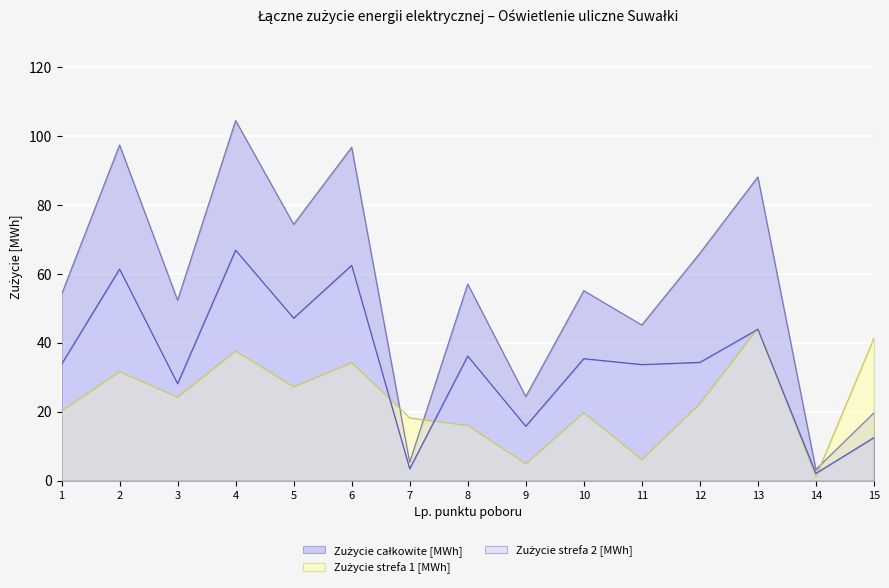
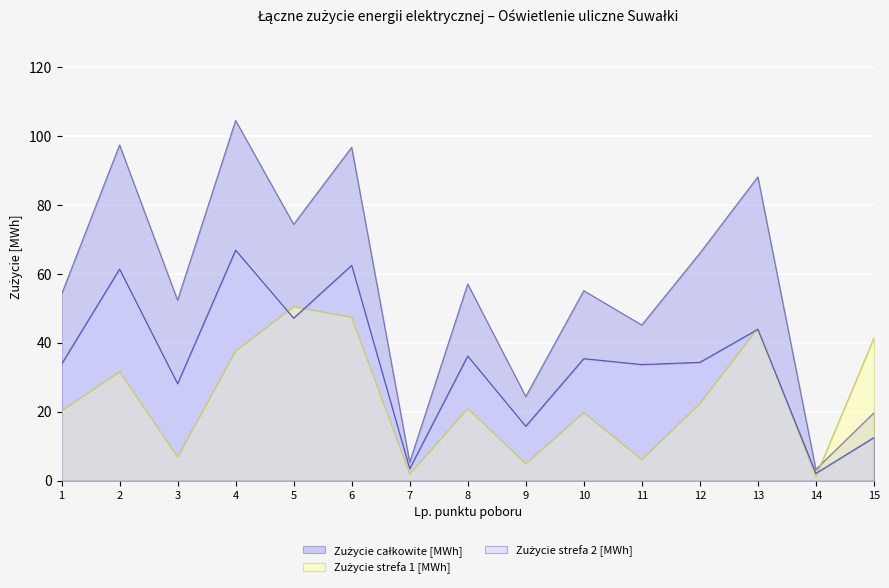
  {
    "Zużycie strefa 1 [MWh]": {
      "1": 20,
      "2": 32,
-     "3": 24,
+     "3": 7,
      "4": 38,
-     "5": 27,
-     "6": 34,
-     "7": 18,
-     "8": 16,
+     "5": 50,
+     "6": 47,
+     "7": 2,
+     "8": 21,
      "9": 5,
      "10": 20,
      "11": 6,
      "12": 22,
      "14": 1,
      "15": 41
    }
  }
